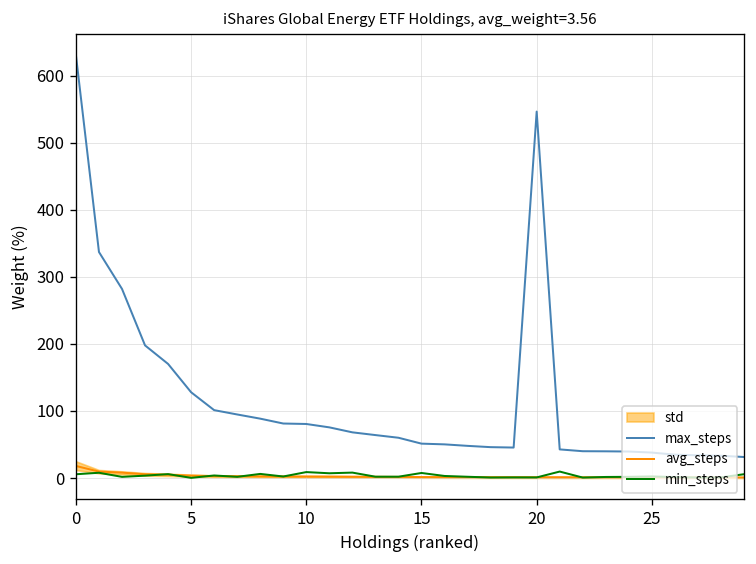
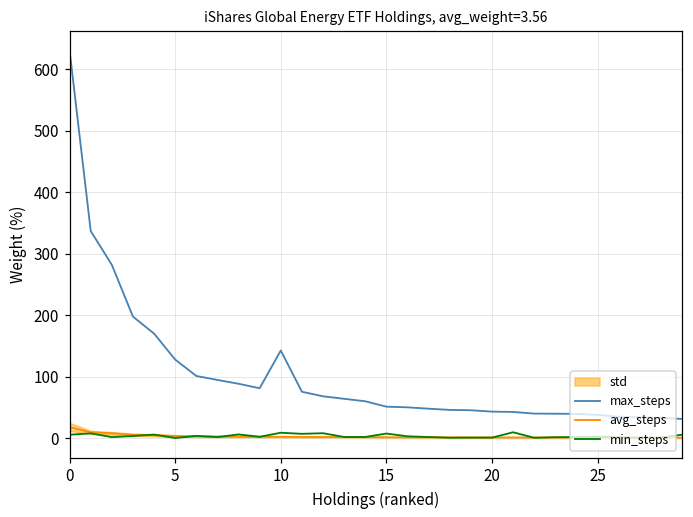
  {
    "max_steps": {
      "0": 630,
      "5": 130,
-     "10": 80,
+     "10": 140,
      "15": 50,
-     "20": 550
+     "20": 40
    },
    "min_steps": {
      "0": 10,
      "10": 10,
      "15": 10
    }
  }
